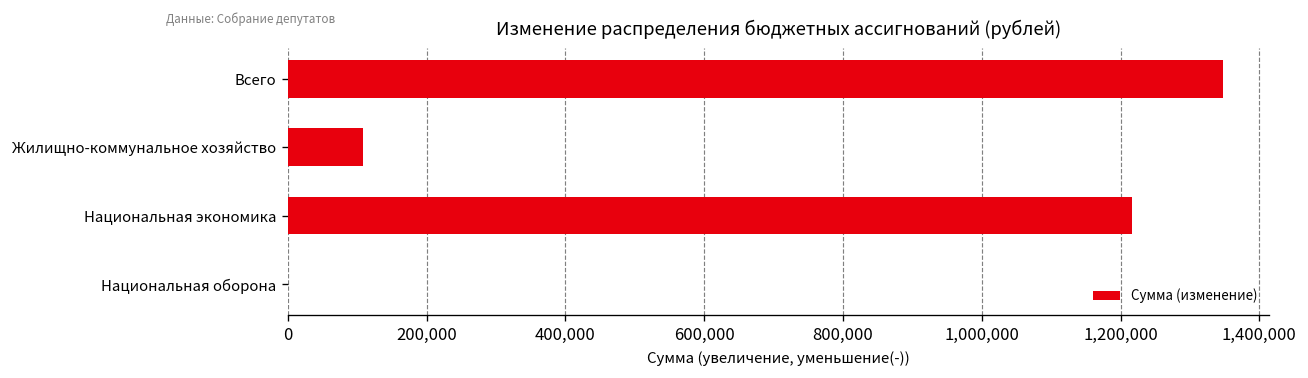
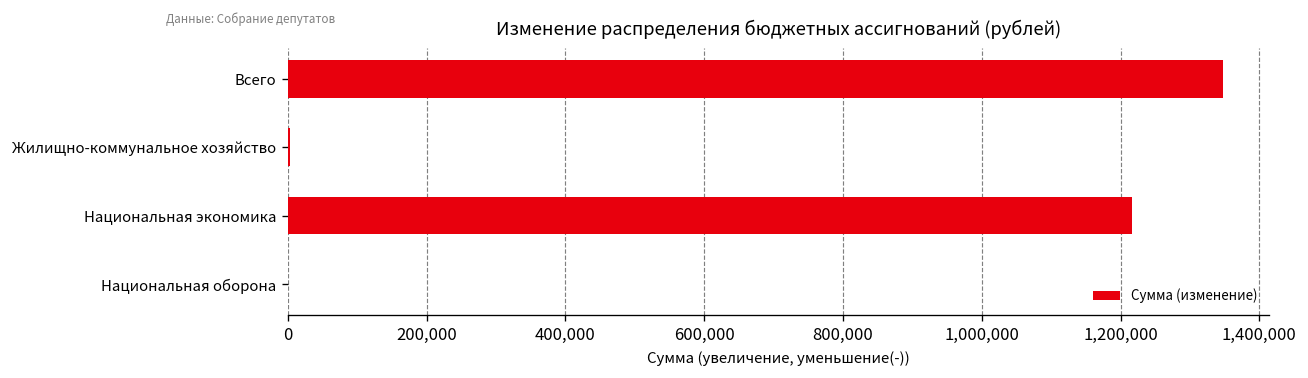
  {
    "Всего": "1,350,000",
-   "Жилищно-коммунальное хозяйство": "110,000",
+   "Жилищно-коммунальное хозяйство": "0",
    "Национальная экономика": "1,220,000"
  }
